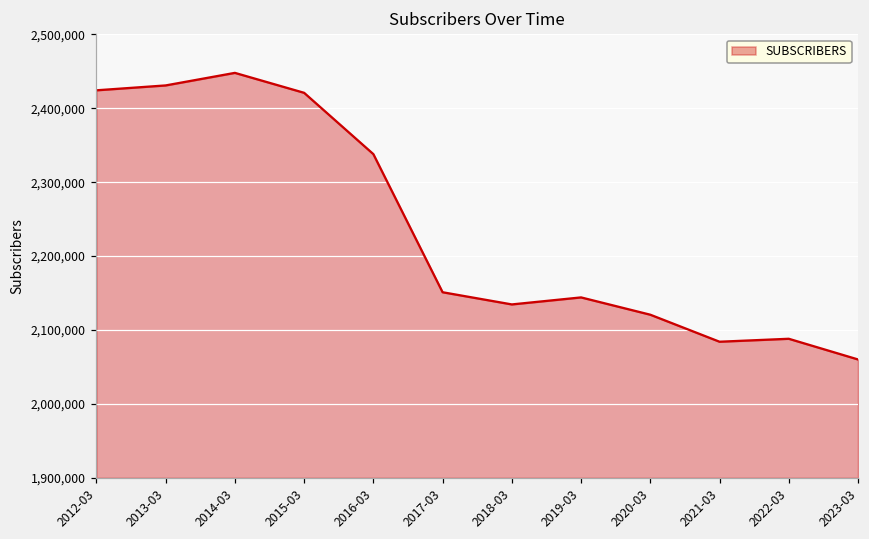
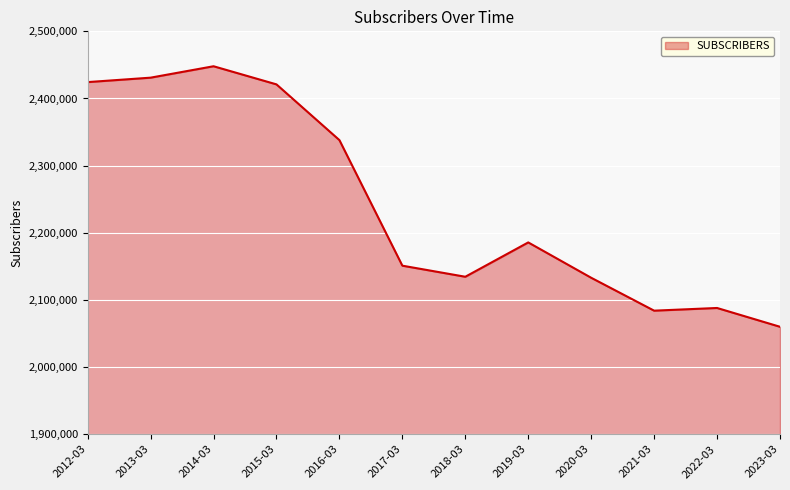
  {
    "2012-03": "2,420,000",
    "2013-03": "2,430,000",
    "2014-03": "2,450,000",
    "2015-03": "2,420,000",
    "2016-03": "2,340,000",
    "2017-03": "2,150,000",
    "2018-03": "2,130,000",
-   "2019-03": "2,140,000",
-   "2020-03": "2,120,000",
+   "2019-03": "2,190,000",
+   "2020-03": "2,130,000",
    "2021-03": "2,080,000",
    "2022-03": "2,090,000",
    "2023-03": "2,060,000"
  }
